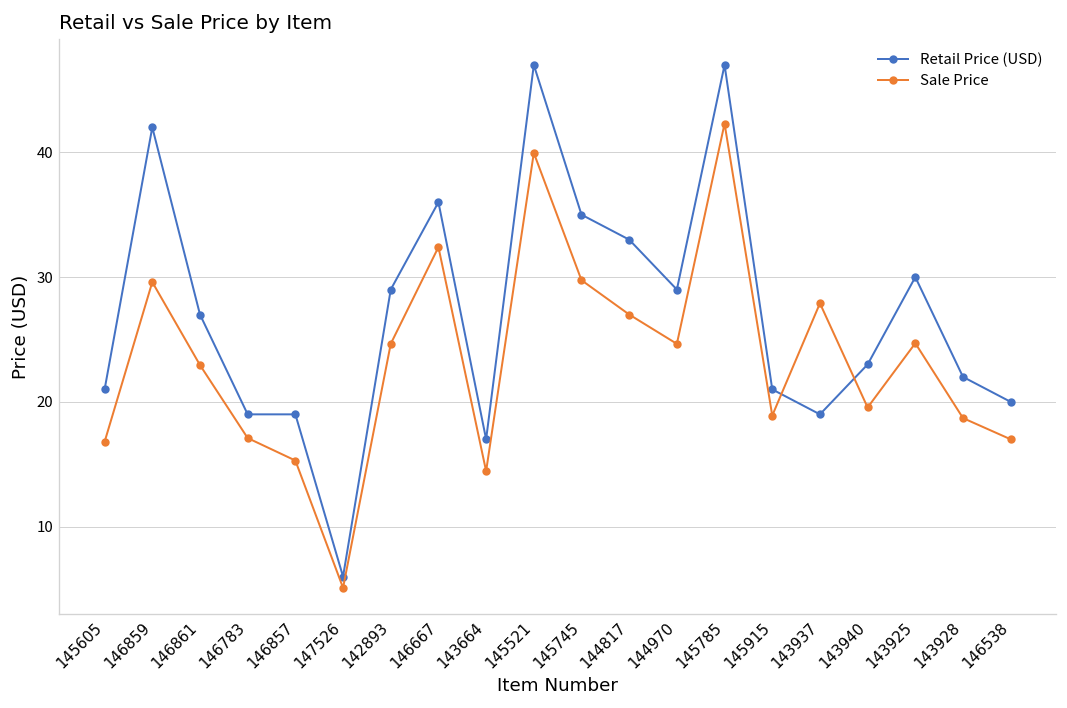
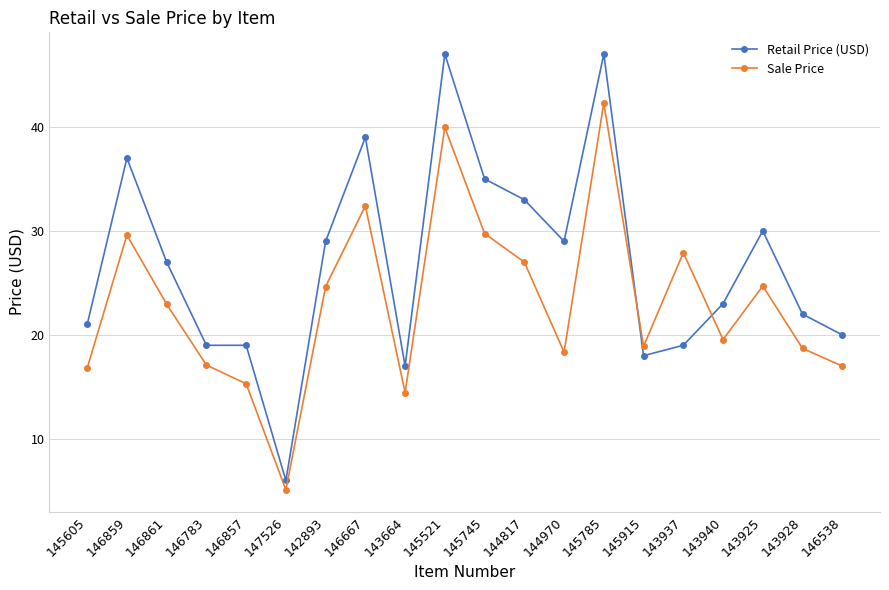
  {
    "Retail Price (USD)": {
      "145605": 21,
-     "146859": 42,
+     "146859": 37,
      "146861": 27,
      "146783": 19,
      "146857": 19,
      "147526": 6,
      "142893": 29,
-     "146667": 36,
+     "146667": 39,
      "143664": 17,
      "145521": 47,
      "145745": 35,
      "144817": 33,
      "144970": 29,
      "145785": 47,
-     "145915": 21,
+     "145915": 18,
      "143937": 19,
      "143940": 23,
      "143925": 30,
      "143928": 22,
      "146538": 20
    },
    "Sale Price": {
      "145605": 16.8,
      "146859": 29.6,
      "146861": 23.0,
      "146783": 17.1,
      "146857": 15.3,
      "147526": 5.1,
      "142893": 24.7,
      "146667": 32.4,
      "143664": 14.5,
      "145521": 40.0,
      "145745": 29.8,
      "144817": 27.0,
-     "144970": 24.7,
+     "144970": 18.3,
      "145785": 42.3,
      "145915": 18.9,
      "143937": 27.9,
      "143940": 19.6,
      "143925": 24.7,
      "143928": 18.7,
      "146538": 17.0
    }
  }
